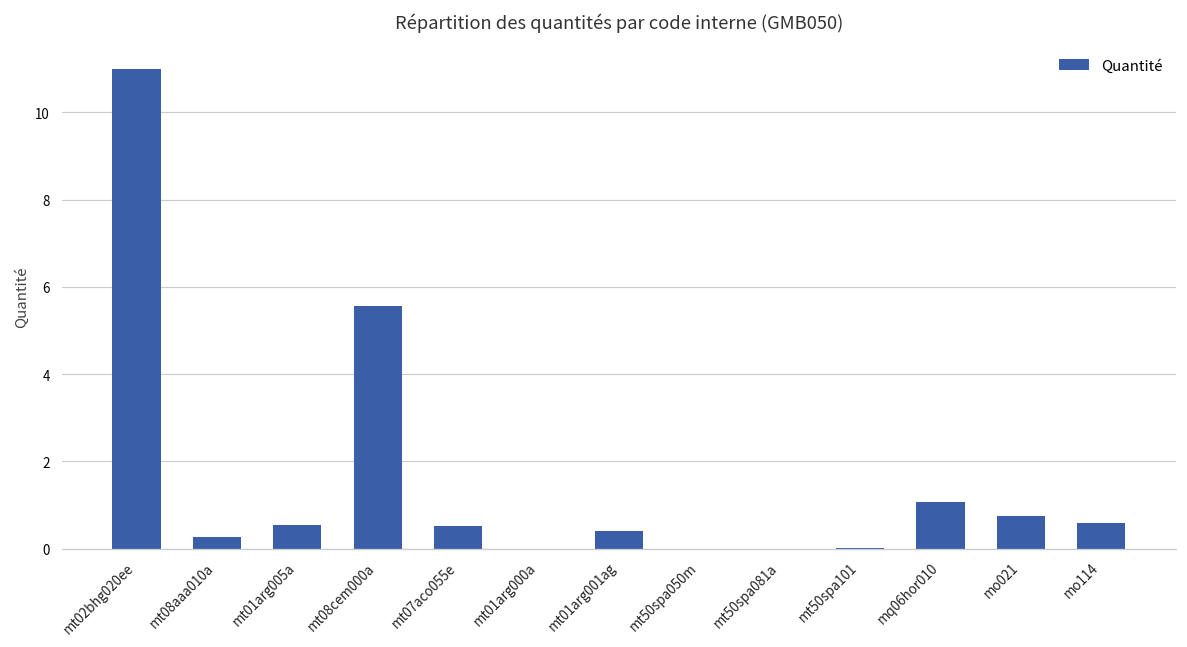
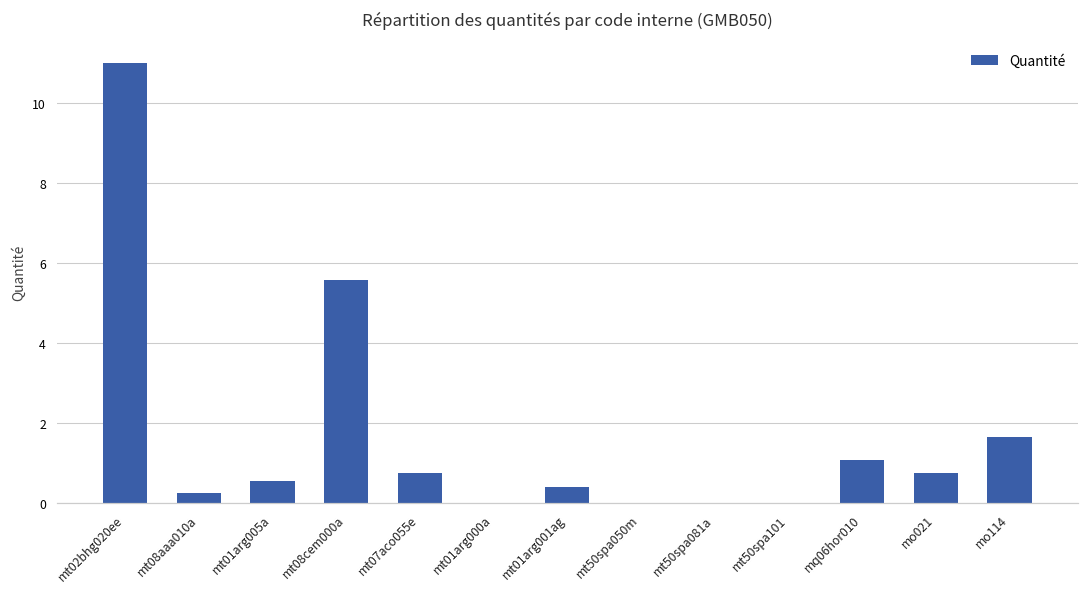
  {
    "mt02bhg020ee": 11.0,
    "mt08aaa010a": 0.3,
    "mt01arg005a": 0.5,
    "mt08cem000a": 5.6,
-   "mt07aco055e": 0.5,
+   "mt07aco055e": 0.8,
    "mt01arg001ag": 0.4,
    "mq06hor010": 1.1,
    "mo021": 0.8,
-   "mo114": 0.6
+   "mo114": 1.7
  }
